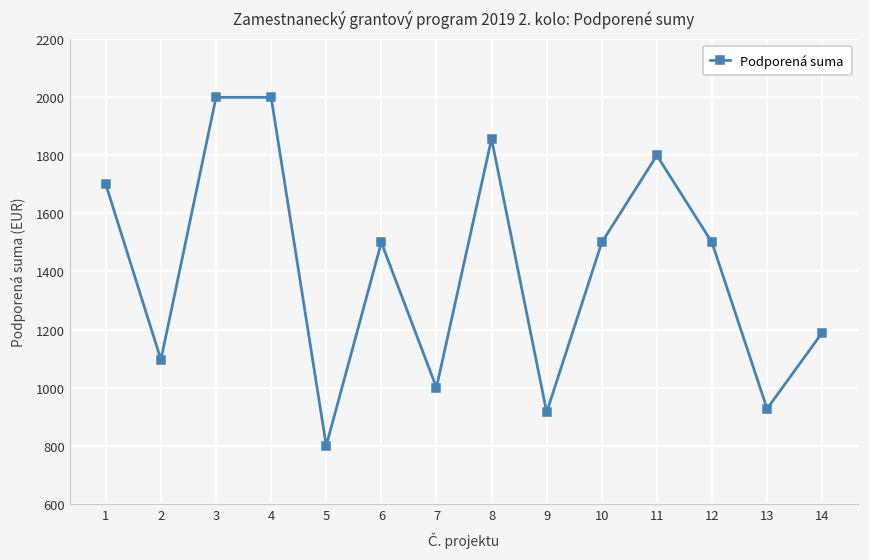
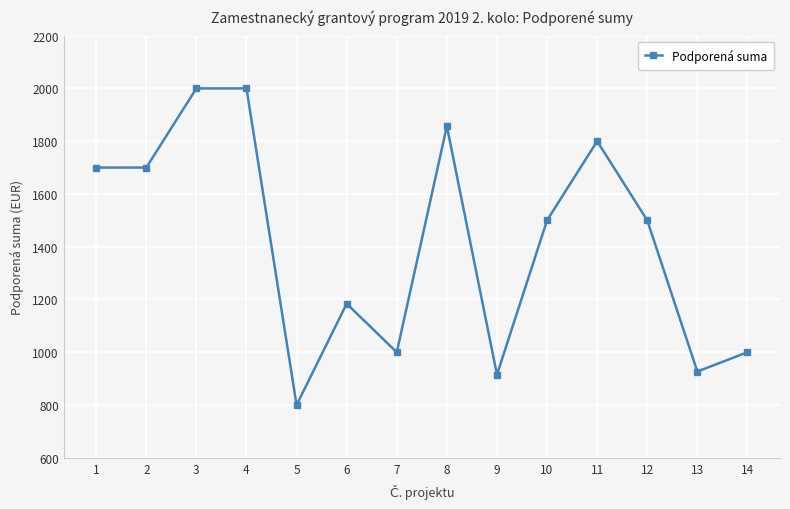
  {
    "1": 1700,
-   "2": 1100,
+   "2": 1700,
    "3": 2000,
    "4": 2000,
    "5": 800,
-   "6": 1500,
+   "6": 1180,
    "7": 1000,
    "8": 1860,
    "9": 920,
    "10": 1500,
    "11": 1800,
    "12": 1500,
    "13": 930,
-   "14": 1190
+   "14": 1000
  }
